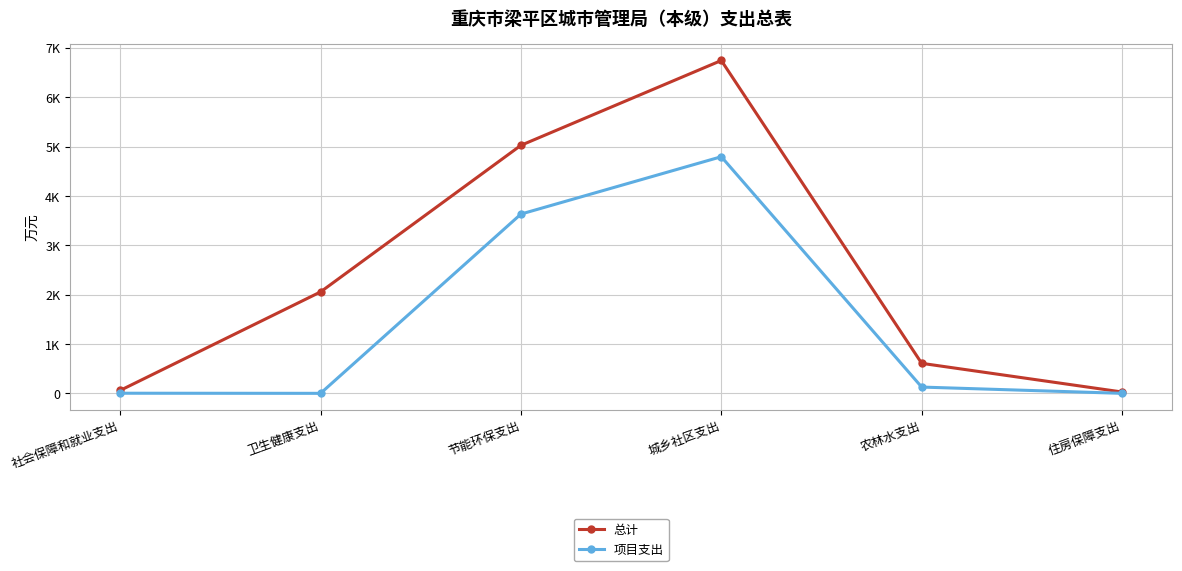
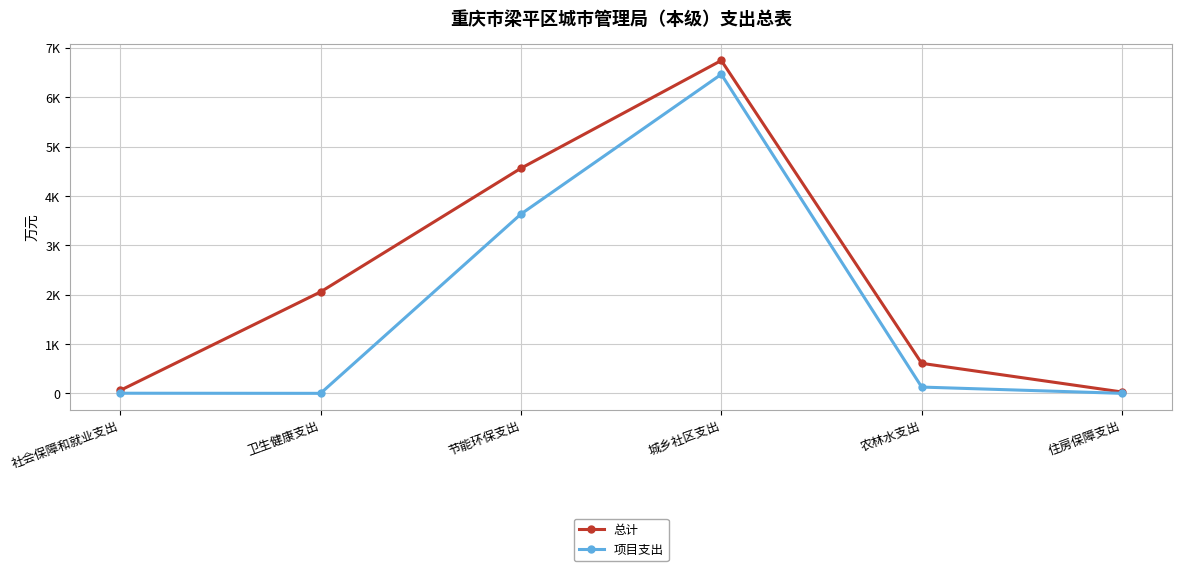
  {
    "总计": {
      "社会保障和就业支出": 100,
      "卫生健康支出": 2100,
-     "节能环保支出": 5000,
+     "节能环保支出": 4600,
      "城乡社区支出": 6700,
      "农林水支出": 600
    },
    "项目支出": {
      "社会保障和就业支出": 0,
      "卫生健康支出": 0,
      "节能环保支出": 3600,
-     "城乡社区支出": 4800,
+     "城乡社区支出": 6500,
      "农林水支出": 100
    }
  }
